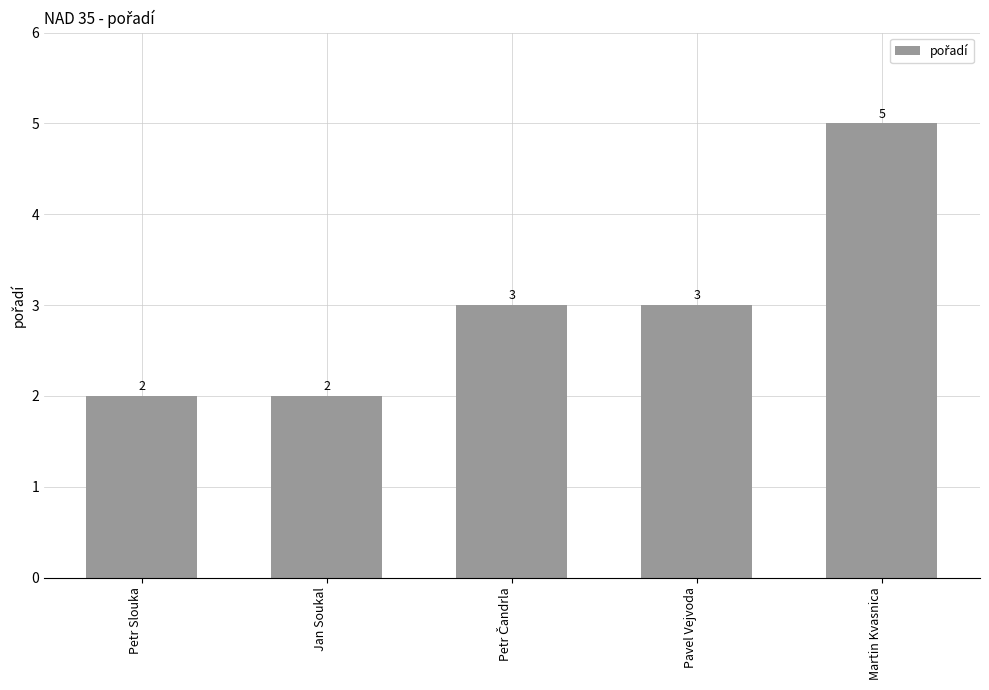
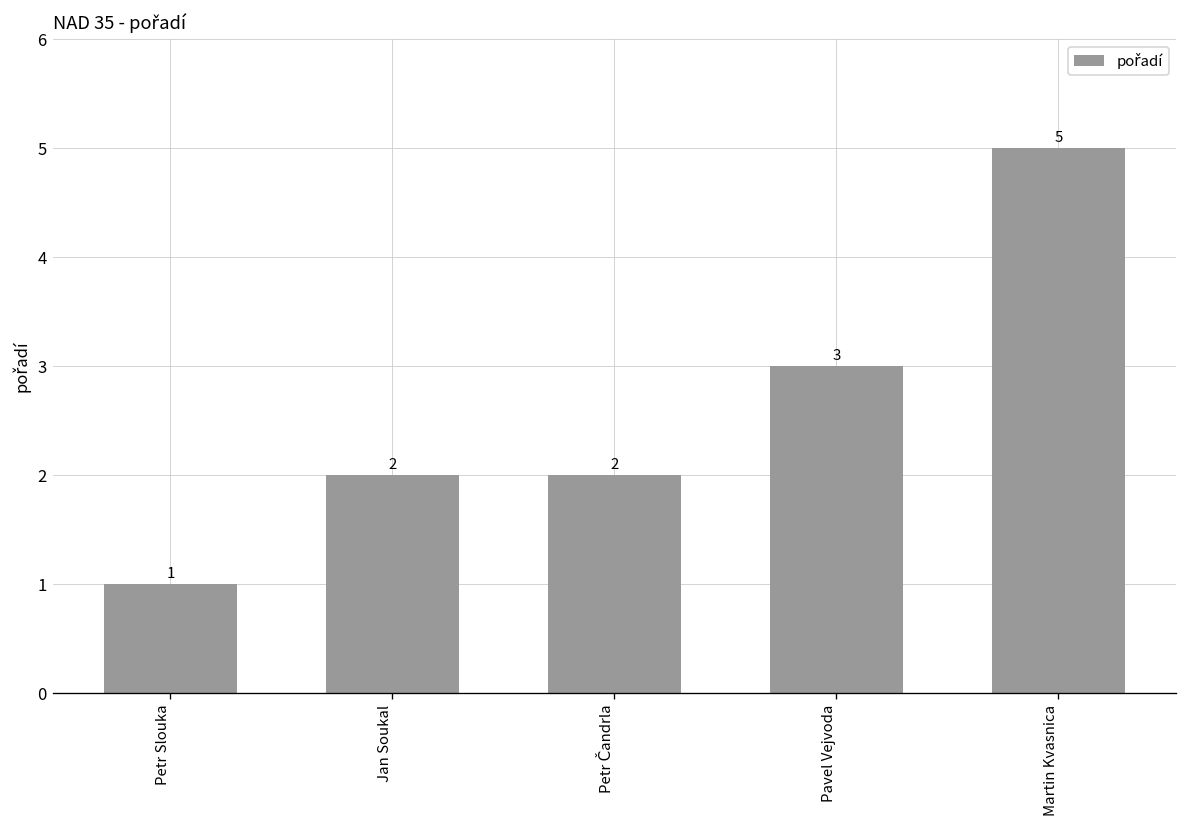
  {
-   "Petr Slouka": 2,
+   "Petr Slouka": 1,
    "Jan Soukal": 2,
-   "Petr Čandrla": 3,
+   "Petr Čandrla": 2,
    "Pavel Vejvoda": 3,
    "Martin Kvasnica": 5
  }
